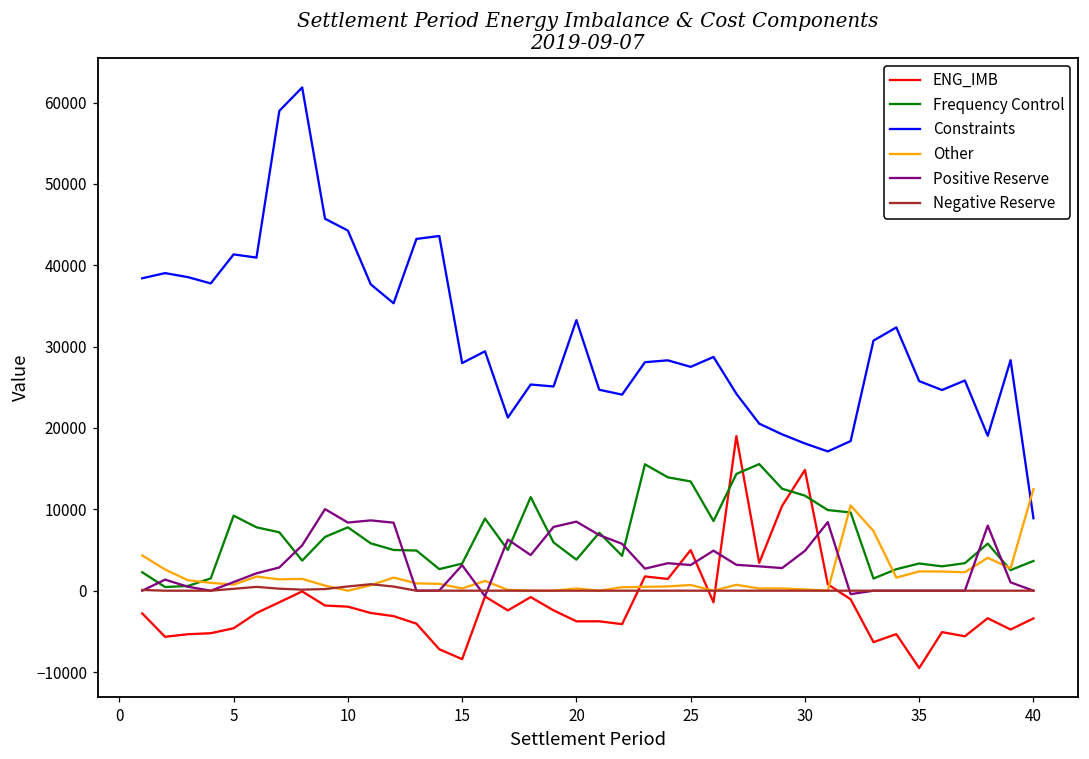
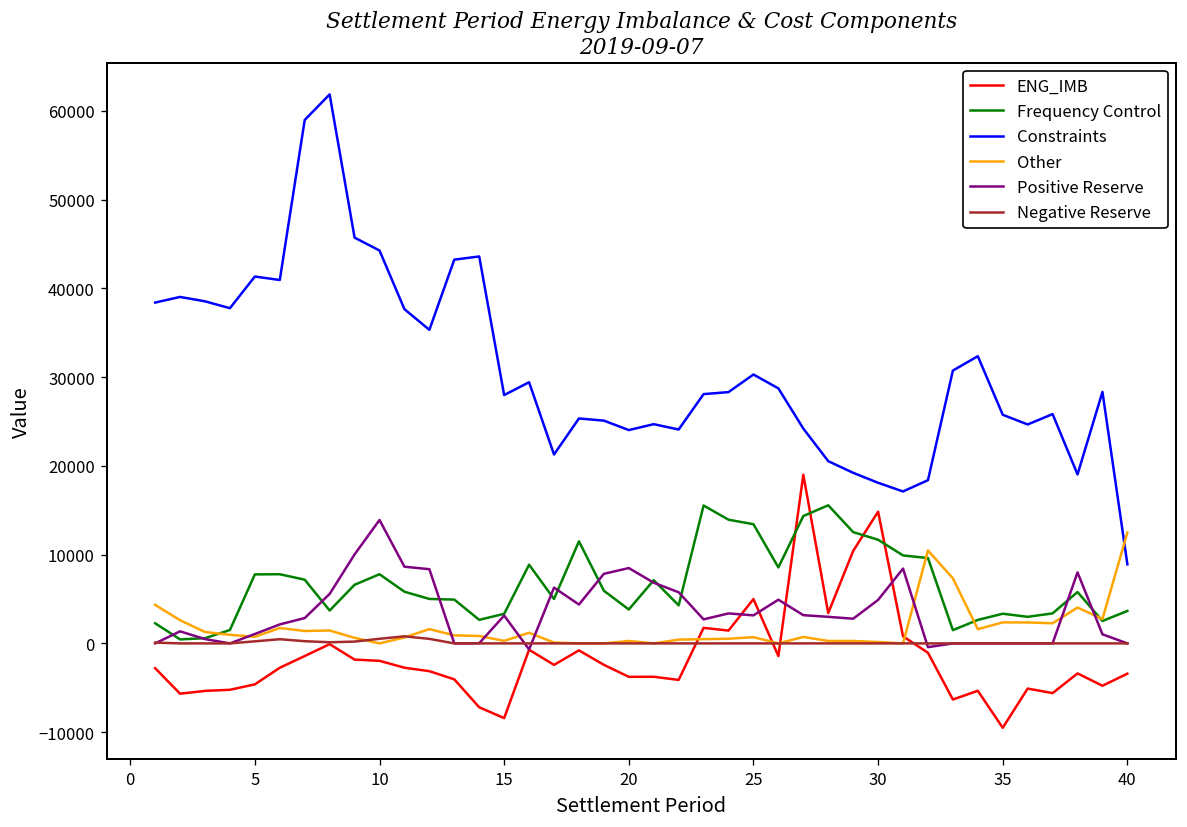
  {
    "ENG_IMB": {
      "5": -5000,
      "10": -2000,
      "15": -8000,
      "20": -4000,
      "25": 5000,
      "30": 15000,
      "35": -10000,
      "40": -3000
    },
    "Frequency Control": {
-     "5": 9000,
+     "5": 8000,
      "10": 8000,
      "20": 4000,
      "25": 13000,
      "30": 12000,
      "35": 3000,
      "40": 4000
    },
    "Constraints": {
      "5": 41000,
      "10": 44000,
      "15": 28000,
-     "20": 33000,
-     "25": 28000,
+     "20": 24000,
+     "25": 30000,
      "30": 18000,
      "35": 26000,
      "40": 9000
    },
    "Other": {
      "10": 0,
      "25": 1000,
      "35": 2000,
      "40": 12000
    },
    "Positive Reserve": {
-     "10": 8000,
+     "10": 14000,
      "20": 8000,
      "25": 3000,
      "30": 5000
    },
    "Negative Reserve": {
      "5": 0,
      "10": 1000,
      "25": 0
    }
  }
